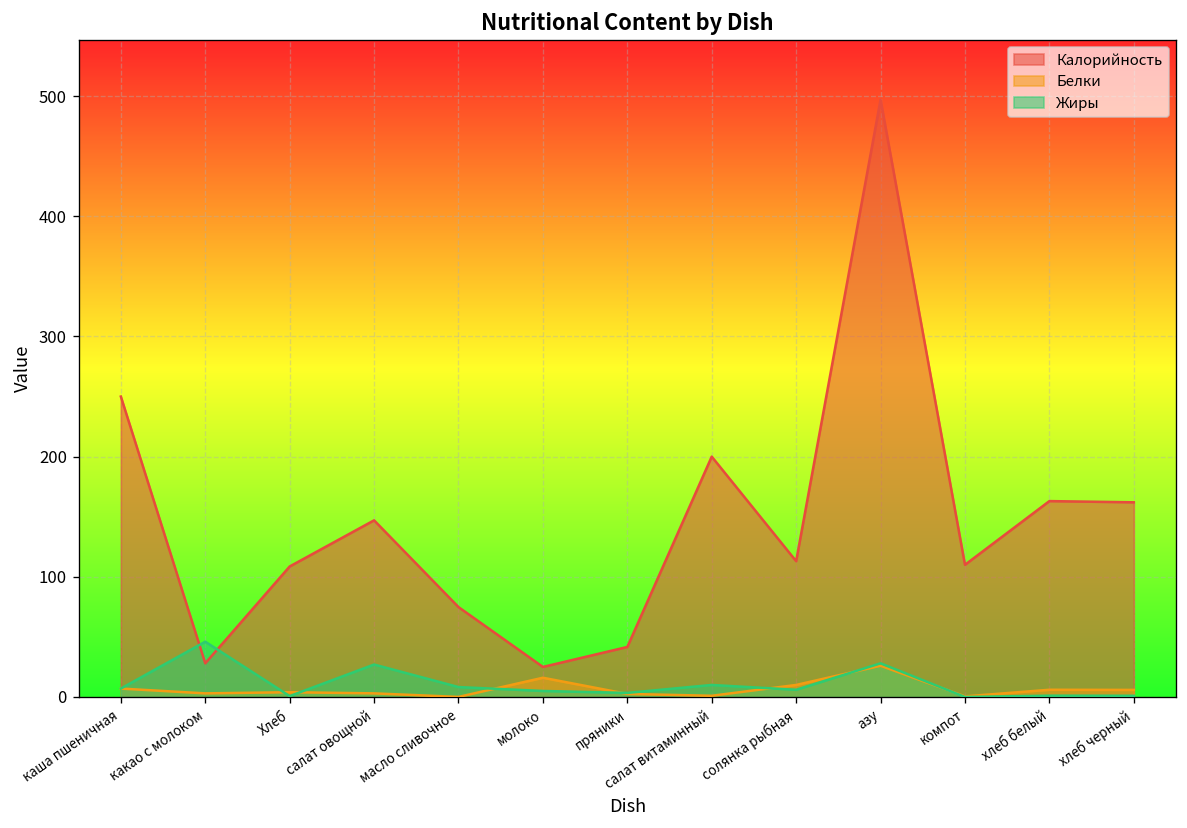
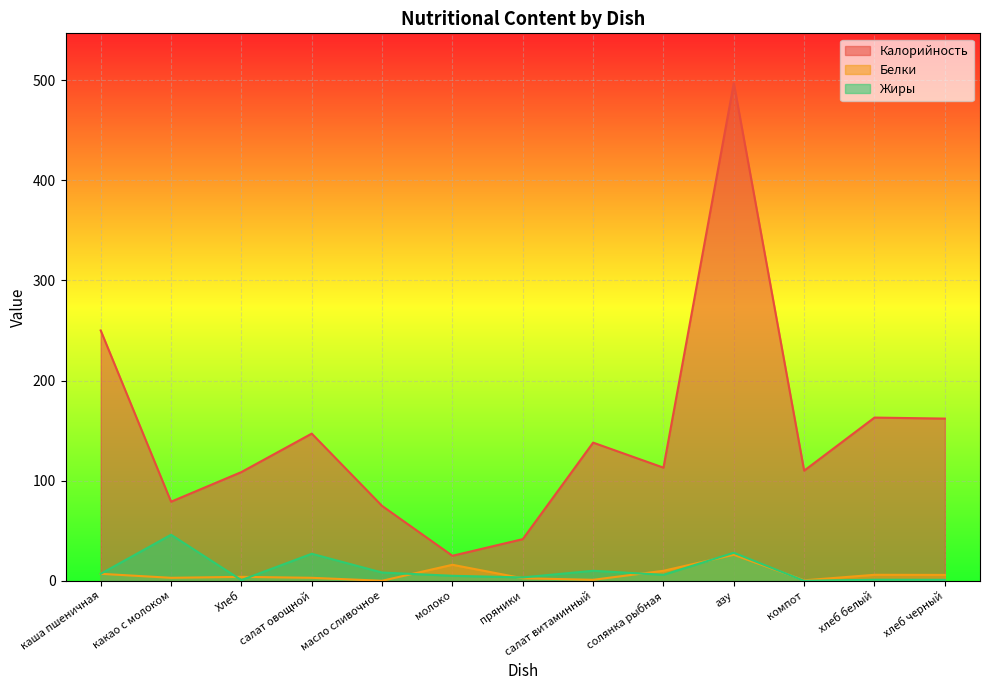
  {
    "Калорийность": {
      "каша пшеничная": 250,
-     "какао с молоком": 28,
+     "какао с молоком": 79,
      "Хлеб": 109,
      "салат овощной": 147,
      "масло сливочное": 75,
      "молоко": 25,
      "пряники": 42,
-     "салат витаминный": 200,
+     "салат витаминный": 138,
      "солянка рыбная": 113,
      "азу": 497,
      "компот": 110,
      "хлеб белый": 163,
      "хлеб черный": 162
    },
    "Белки": {
      "какао с молоком": 3,
      "Хлеб": 4,
      "салат овощной": 3,
      "масло сливочное": 0,
      "молоко": 16,
      "салат витаминный": 1,
      "солянка рыбная": 10,
      "хлеб белый": 6,
      "хлеб черный": 6
    },
    "Жиры": {
      "какао с молоком": 46,
      "Хлеб": 1,
      "салат овощной": 27,
      "масло сливочное": 8,
      "молоко": 5,
      "салат витаминный": 10,
      "солянка рыбная": 6,
      "хлеб белый": 1,
      "хлеб черный": 1
    }
  }
